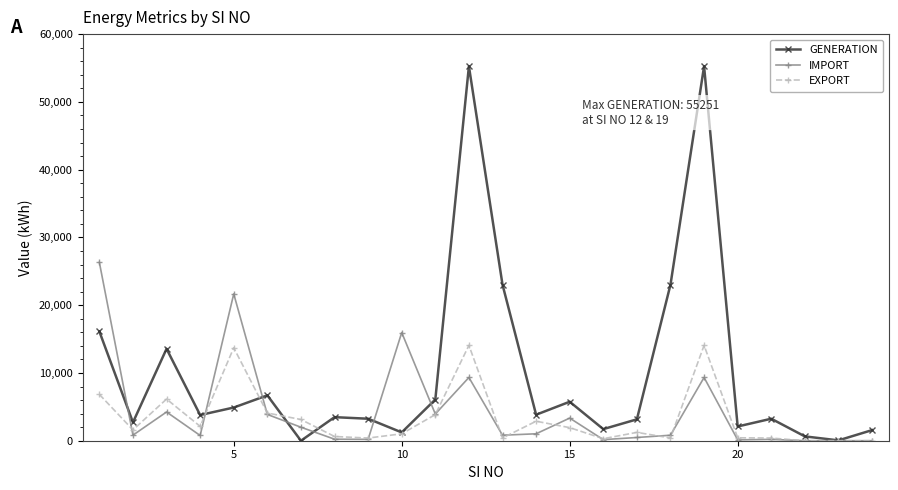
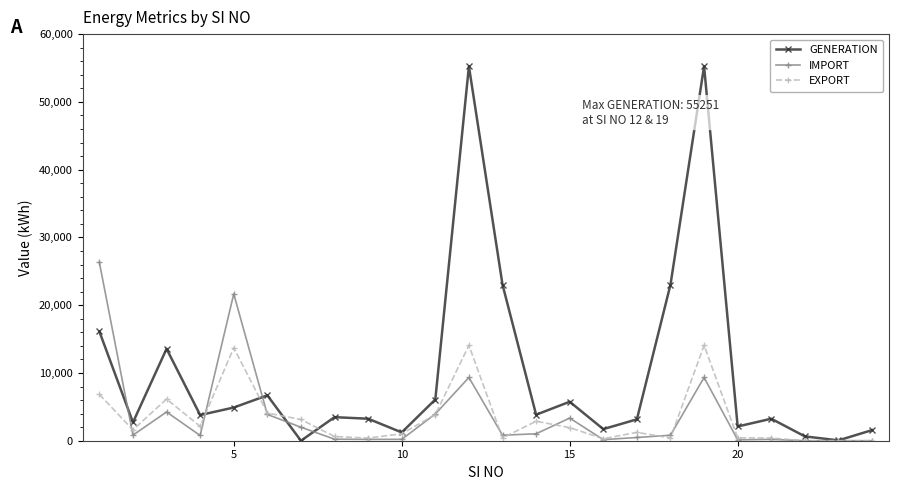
  {
    "GENERATION": {
      "5": "5,000",
      "15": "6,000",
      "20": "2,000"
    },
    "IMPORT": {
      "5": "22,000",
-     "10": "16,000",
+     "10": "0",
      "15": "3,000"
    },
    "EXPORT": {
      "5": "14,000",
      "15": "2,000"
    }
  }
